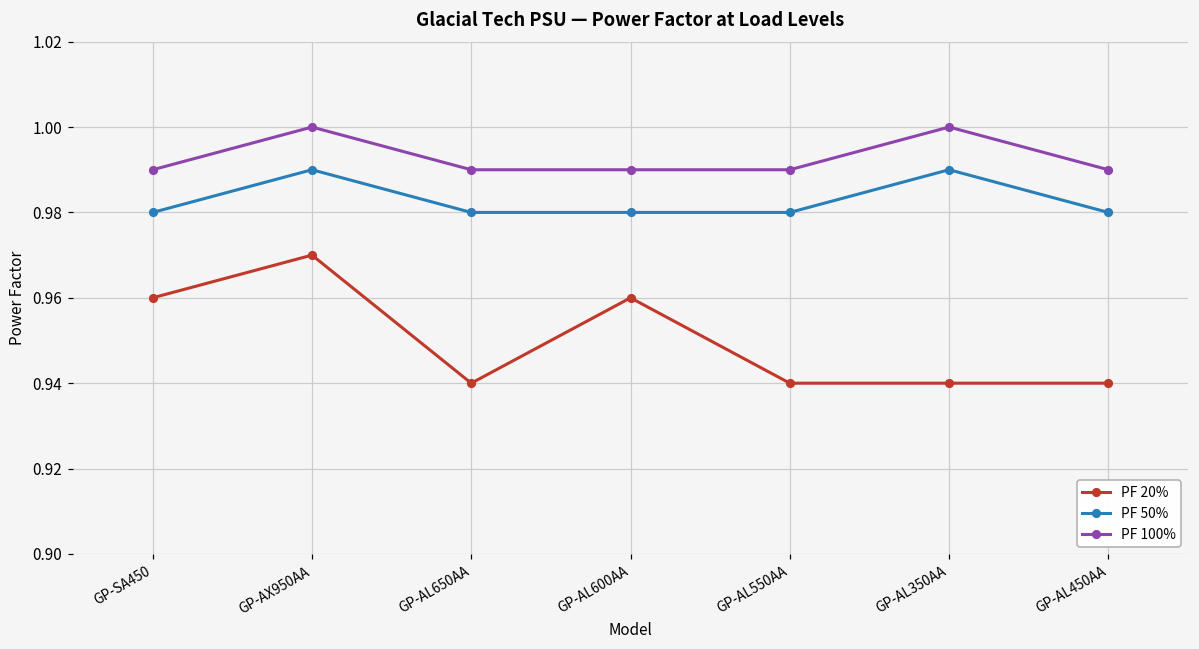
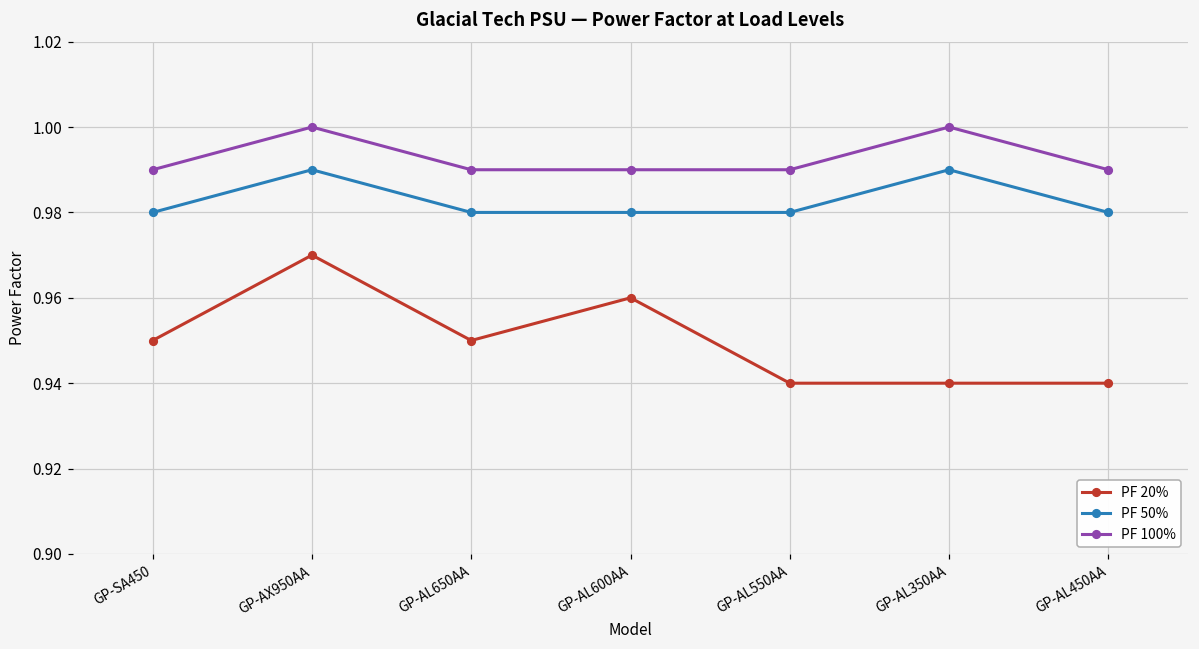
  {
    "PF 20%": {
-     "GP-SA450": 0.96,
+     "GP-SA450": 0.95,
      "GP-AX950AA": 0.97,
-     "GP-AL650AA": 0.94,
+     "GP-AL650AA": 0.95,
      "GP-AL600AA": 0.96,
      "GP-AL550AA": 0.94,
      "GP-AL350AA": 0.94,
      "GP-AL450AA": 0.94
    },
    "PF 50%": {
      "GP-SA450": 0.98,
      "GP-AX950AA": 0.99,
      "GP-AL650AA": 0.98,
      "GP-AL600AA": 0.98,
      "GP-AL550AA": 0.98,
      "GP-AL350AA": 0.99,
      "GP-AL450AA": 0.98
    },
    "PF 100%": {
      "GP-SA450": 0.99,
      "GP-AX950AA": 1.00,
      "GP-AL650AA": 0.99,
      "GP-AL600AA": 0.99,
      "GP-AL550AA": 0.99,
      "GP-AL350AA": 1.00,
      "GP-AL450AA": 0.99
    }
  }
